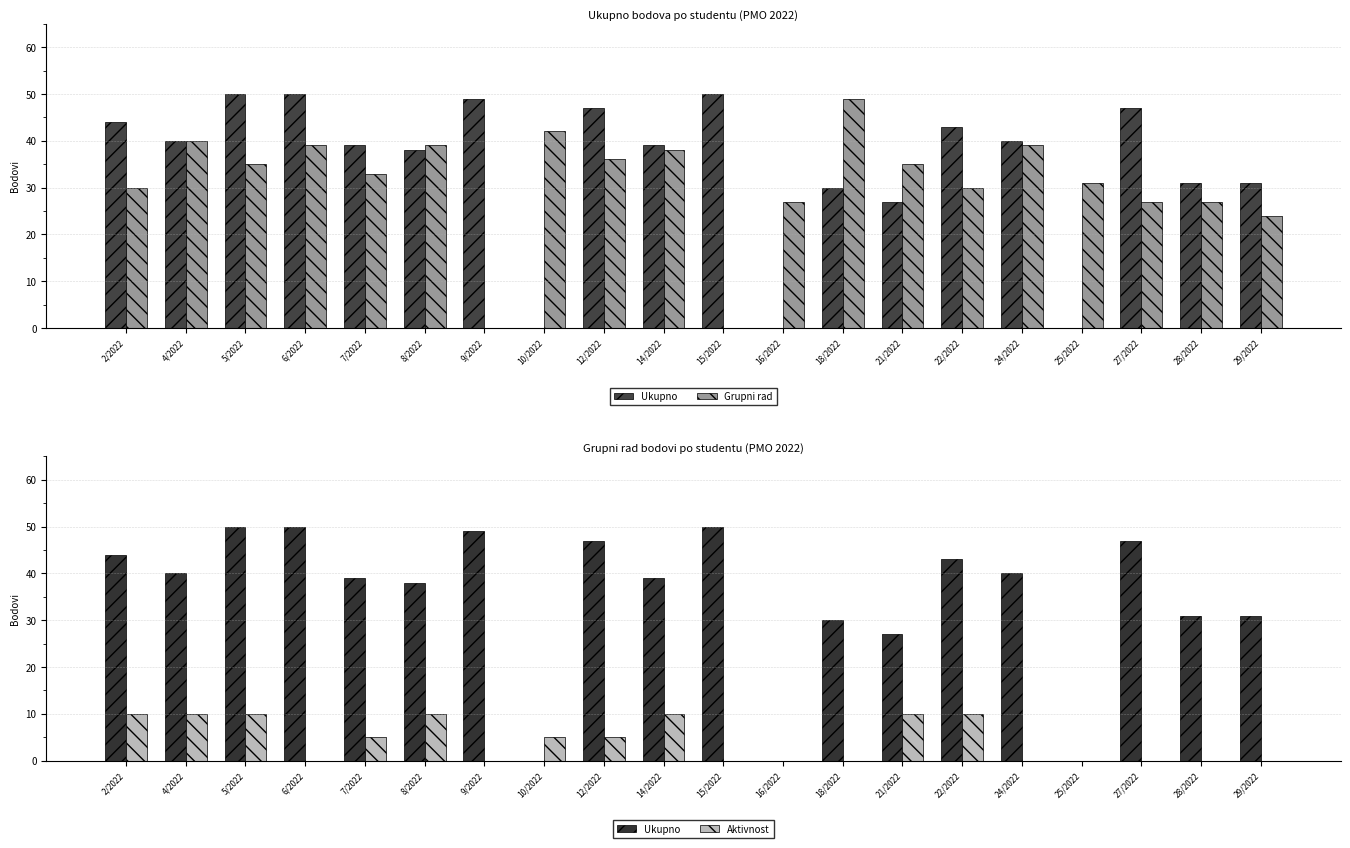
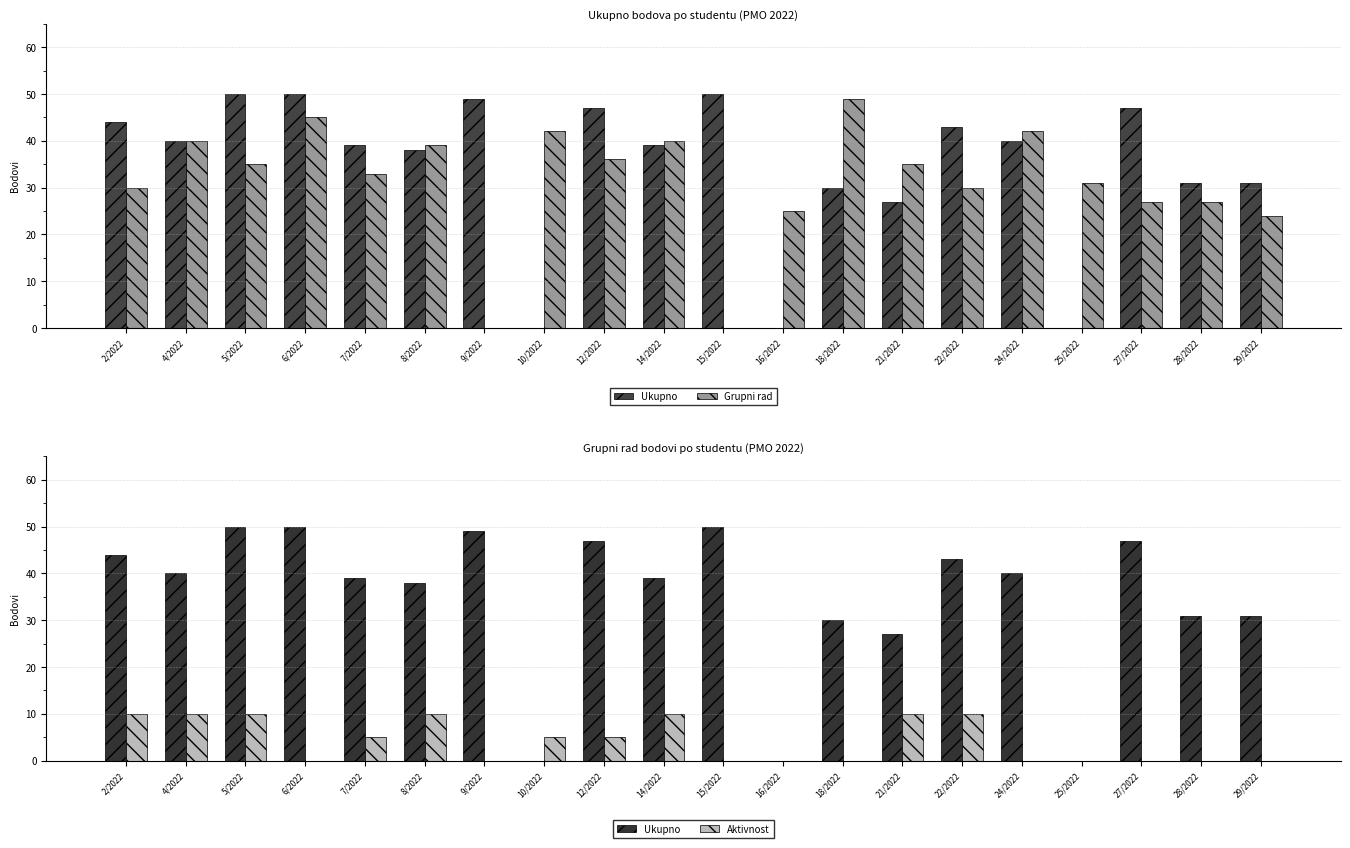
  {
    "Ukupno bodova po studentu (PMO 2022)": {
      "Ukupno": {
        "2/2022": 44,
        "4/2022": 40,
        "5/2022": 50,
        "6/2022": 50,
        "7/2022": 39,
        "8/2022": 38,
        "9/2022": 49,
        "10/2022": 0,
        "12/2022": 47,
        "14/2022": 39,
        "15/2022": 50,
        "16/2022": 0,
        "18/2022": 30,
        "21/2022": 27,
        "22/2022": 43,
        "24/2022": 40,
        "25/2022": 0,
        "27/2022": 47,
        "28/2022": 31,
        "29/2022": 31
      },
      "Grupni rad": {
        "2/2022": 30,
        "4/2022": 40,
        "5/2022": 35,
-       "6/2022": 39,
+       "6/2022": 45,
        "7/2022": 33,
        "8/2022": 39,
        "9/2022": 0,
        "10/2022": 42,
        "12/2022": 36,
-       "14/2022": 38,
+       "14/2022": 40,
        "15/2022": 0,
-       "16/2022": 27,
+       "16/2022": 25,
        "18/2022": 49,
        "21/2022": 35,
        "22/2022": 30,
-       "24/2022": 39,
+       "24/2022": 42,
        "25/2022": 31,
        "27/2022": 27,
        "28/2022": 27,
        "29/2022": 24
      }
    },
    "Grupni rad bodovi po studentu (PMO 2022)": {
      "Ukupno": {
        "2/2022": 44,
        "4/2022": 40,
        "5/2022": 50,
        "6/2022": 50,
        "7/2022": 39,
        "8/2022": 38,
        "9/2022": 49,
        "10/2022": 0,
        "12/2022": 47,
        "14/2022": 39,
        "15/2022": 50,
        "16/2022": 0,
        "18/2022": 30,
        "21/2022": 27,
        "22/2022": 43,
        "24/2022": 40,
        "25/2022": 0,
        "27/2022": 47,
        "28/2022": 31,
        "29/2022": 31
      },
      "Aktivnost": {
        "2/2022": 10,
        "4/2022": 10,
        "5/2022": 10,
        "6/2022": 0,
        "7/2022": 5,
        "8/2022": 10,
        "9/2022": 0,
        "10/2022": 5,
        "12/2022": 5,
        "14/2022": 10,
        "15/2022": 0,
        "16/2022": 0,
        "18/2022": 0,
        "21/2022": 10,
        "22/2022": 10,
        "24/2022": 0,
        "25/2022": 0,
        "27/2022": 0,
        "28/2022": 0,
        "29/2022": 0
      }
    }
  }
